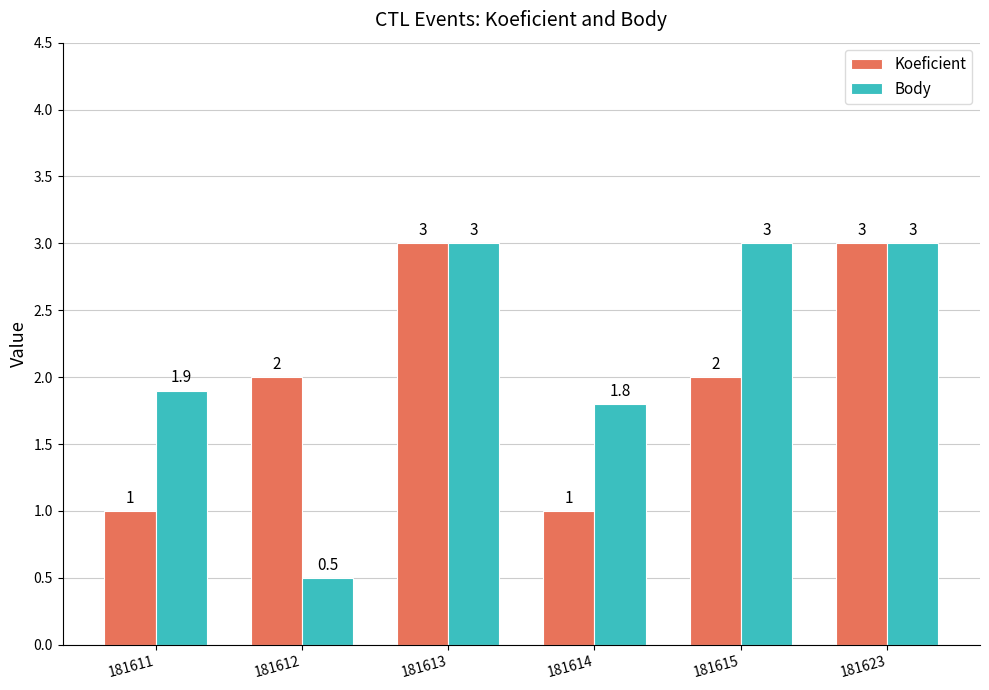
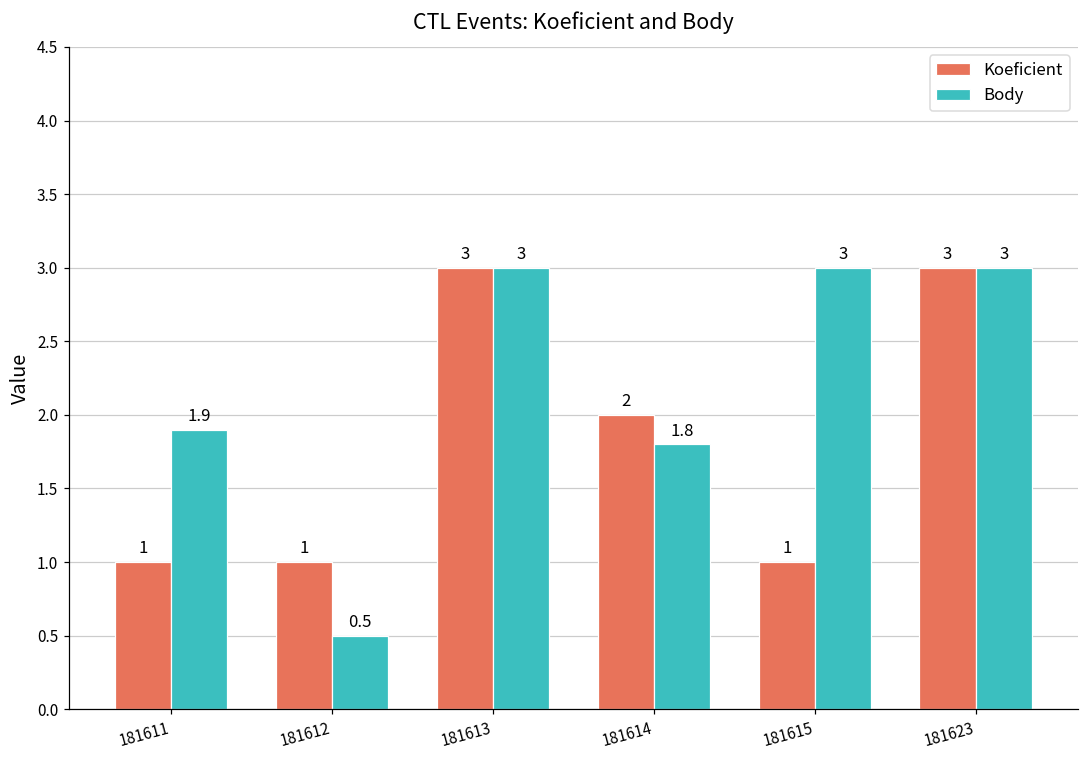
  {
    "Koeficient": {
      "181611": 1,
-     "181612": 2,
+     "181612": 1,
      "181613": 3,
-     "181614": 1,
-     "181615": 2,
+     "181614": 2,
+     "181615": 1,
      "181623": 3
    },
    "Body": {
      "181611": 1.9,
      "181612": 0.5,
      "181613": 3,
      "181614": 1.8,
      "181615": 3,
      "181623": 3
    }
  }
